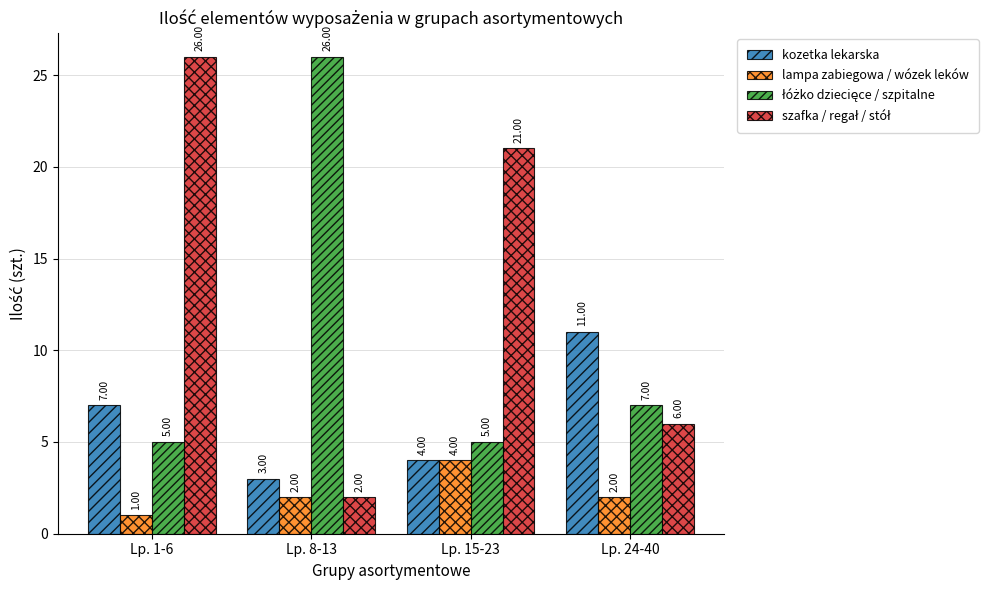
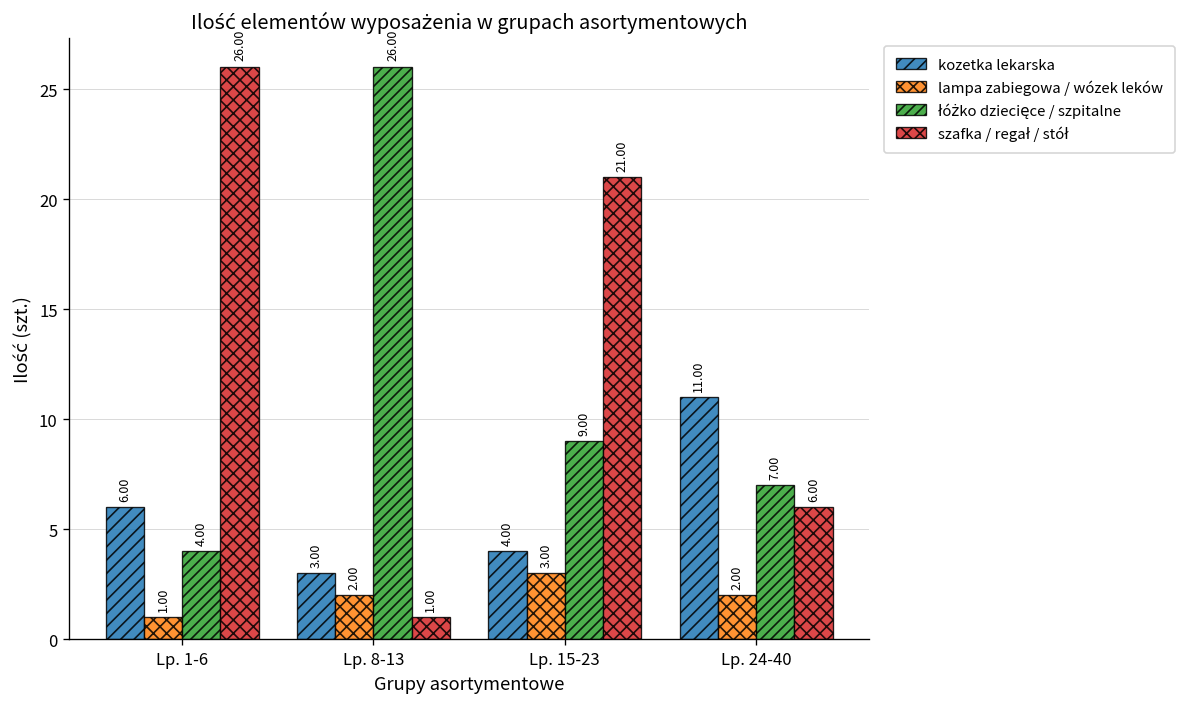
  {
    "kozetka lekarska": {
-     "Lp. 1-6": 7.00,
+     "Lp. 1-6": 6.00,
      "Lp. 8-13": 3.00,
      "Lp. 15-23": 4.00,
      "Lp. 24-40": 11.00
    },
    "lampa zabiegowa / wózek leków": {
      "Lp. 1-6": 1.00,
      "Lp. 8-13": 2.00,
-     "Lp. 15-23": 4.00,
+     "Lp. 15-23": 3.00,
      "Lp. 24-40": 2.00
    },
    "łóżko dziecięce / szpitalne": {
-     "Lp. 1-6": 5.00,
+     "Lp. 1-6": 4.00,
      "Lp. 8-13": 26.00,
-     "Lp. 15-23": 5.00,
+     "Lp. 15-23": 9.00,
      "Lp. 24-40": 7.00
    },
    "szafka / regał / stół": {
      "Lp. 1-6": 26.00,
-     "Lp. 8-13": 2.00,
+     "Lp. 8-13": 1.00,
      "Lp. 15-23": 21.00,
      "Lp. 24-40": 6.00
    }
  }
